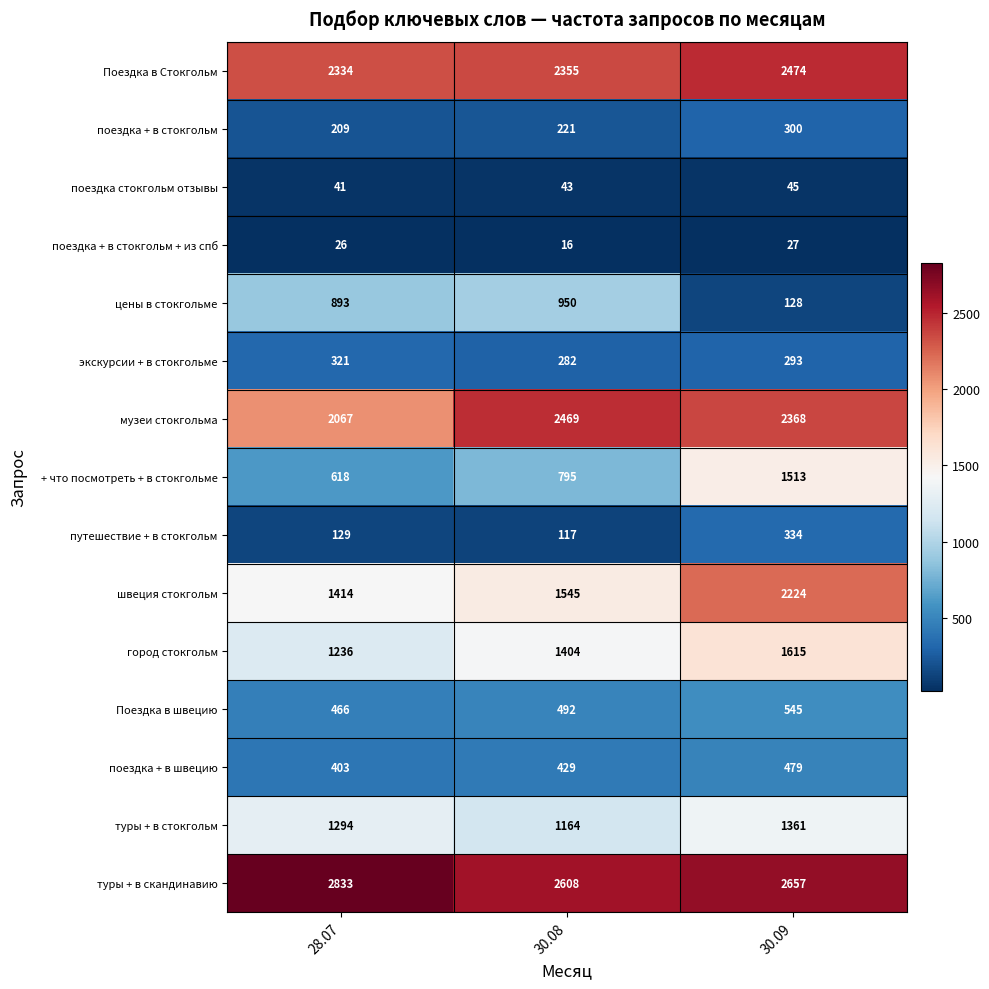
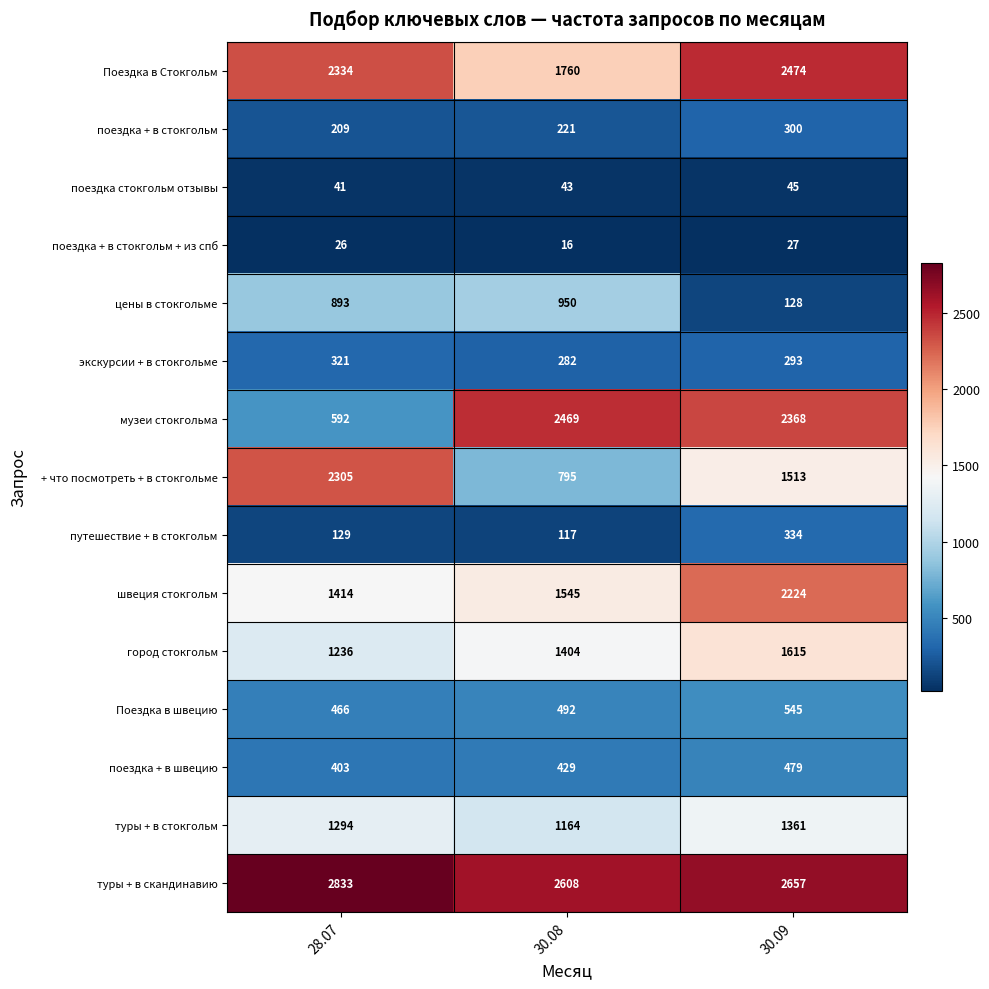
  {
    "Поездка в Стокгольм": {
      "28.07": 2334,
-     "30.08": 2355,
+     "30.08": 1760,
      "30.09": 2474
    },
    "поездка + в стокгольм": {
      "28.07": 209,
      "30.08": 221,
      "30.09": 300
    },
    "поездка стокгольм отзывы": {
      "28.07": 41,
      "30.08": 43,
      "30.09": 45
    },
    "поездка + в стокгольм + из спб": {
      "28.07": 26,
      "30.08": 16,
      "30.09": 27
    },
    "цены в стокгольме": {
      "28.07": 893,
      "30.08": 950,
      "30.09": 128
    },
    "экскурсии + в стокгольме": {
      "28.07": 321,
      "30.08": 282,
      "30.09": 293
    },
    "музеи стокгольма": {
-     "28.07": 2067,
+     "28.07": 592,
      "30.08": 2469,
      "30.09": 2368
    },
    "+ что посмотреть + в стокгольме": {
-     "28.07": 618,
+     "28.07": 2305,
      "30.08": 795,
      "30.09": 1513
    },
    "путешествие + в стокгольм": {
      "28.07": 129,
      "30.08": 117,
      "30.09": 334
    },
    "швеция стокгольм": {
      "28.07": 1414,
      "30.08": 1545,
      "30.09": 2224
    },
    "город стокгольм": {
      "28.07": 1236,
      "30.08": 1404,
      "30.09": 1615
    },
    "Поездка в швецию": {
      "28.07": 466,
      "30.08": 492,
      "30.09": 545
    },
    "поездка + в швецию": {
      "28.07": 403,
      "30.08": 429,
      "30.09": 479
    },
    "туры + в стокгольм": {
      "28.07": 1294,
      "30.08": 1164,
      "30.09": 1361
    },
    "туры + в скандинавию": {
      "28.07": 2833,
      "30.08": 2608,
      "30.09": 2657
    }
  }
